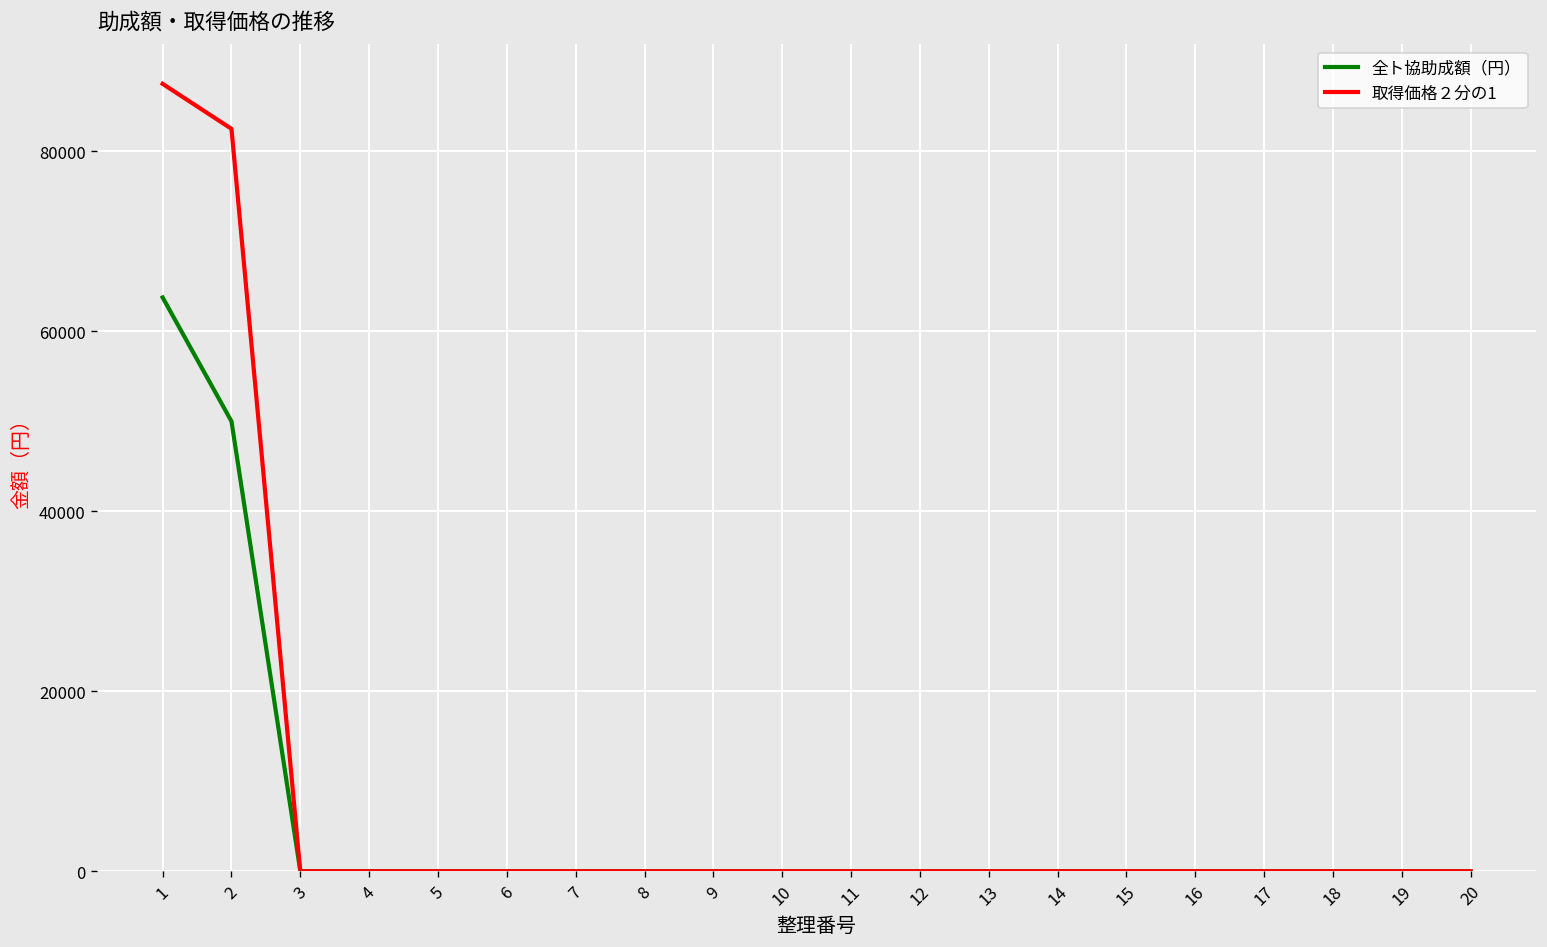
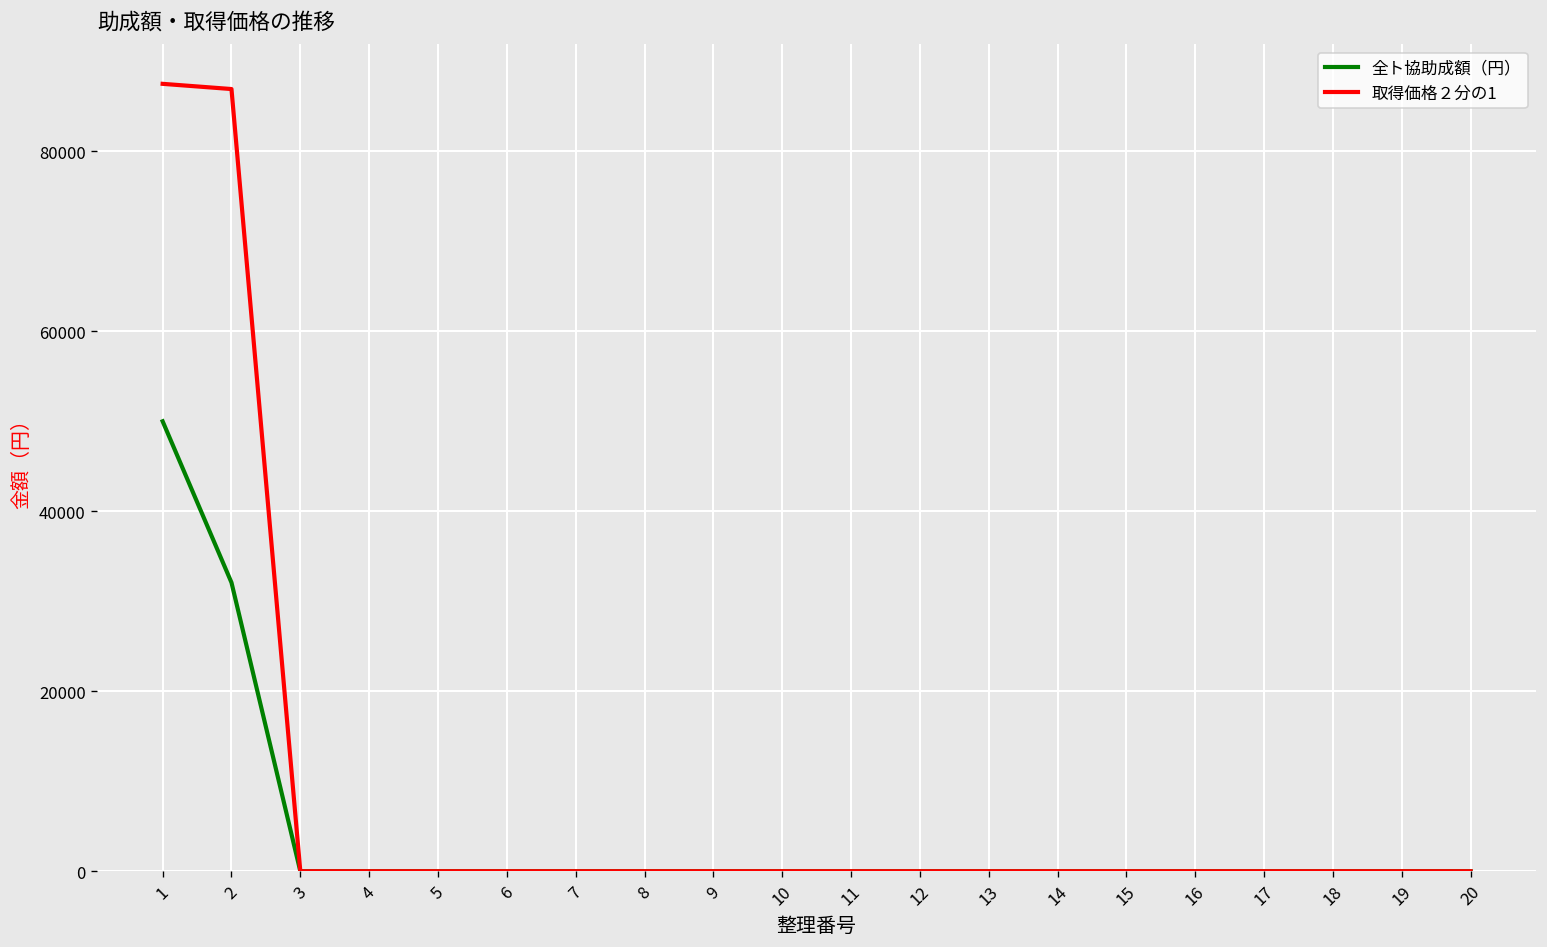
  {
    "全ト協助成額（円）": {
-     "1": 64000,
-     "2": 50000
+     "1": 50000,
+     "2": 32000
    },
    "取得価格２分の1": {
      "1": 88000,
-     "2": 83000
+     "2": 87000
    }
  }
